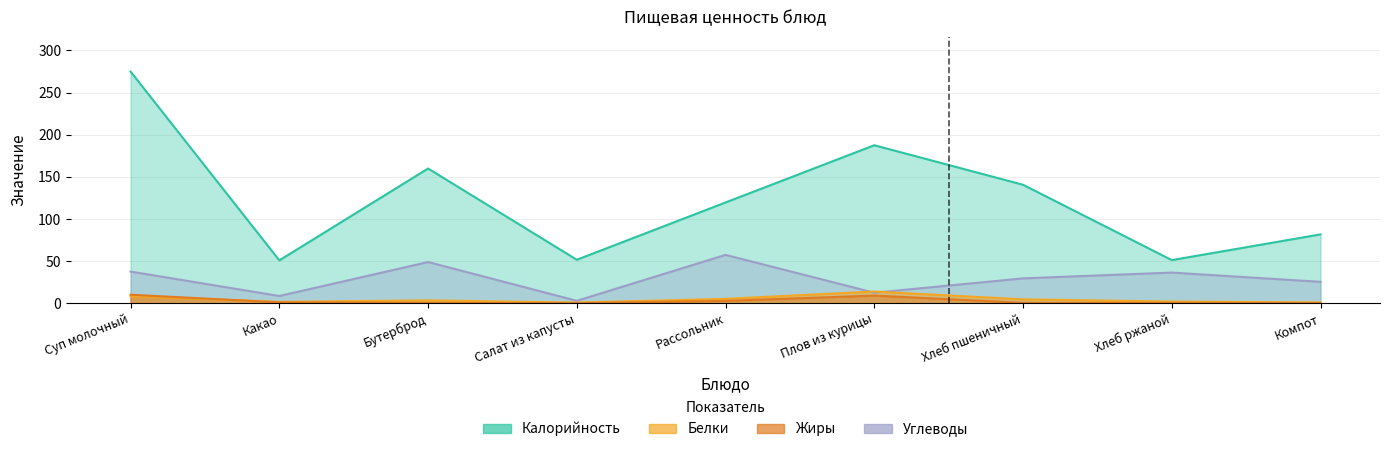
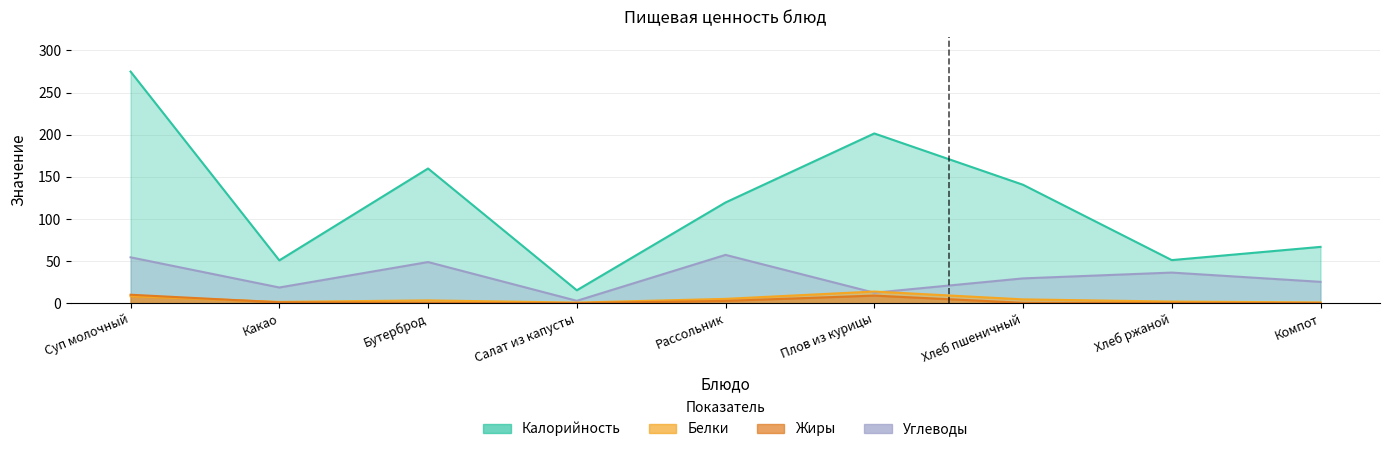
  {
    "Калорийность": {
      "Суп молочный": 270,
      "Какао": 50,
      "Бутерброд": 160,
-     "Салат из капусты": 50,
+     "Салат из капусты": 20,
      "Рассольник": 120,
-     "Плов из курицы": 190,
+     "Плов из курицы": 200,
      "Хлеб пшеничный": 140,
      "Хлеб ржаной": 50,
-     "Компот": 80
+     "Компот": 70
    },
    "Углеводы": {
-     "Суп молочный": 40,
-     "Какао": 10,
+     "Суп молочный": 50,
+     "Какао": 20,
      "Бутерброд": 50,
      "Рассольник": 60,
      "Хлеб пшеничный": 30,
      "Хлеб ржаной": 40,
      "Компот": 30
    }
  }
